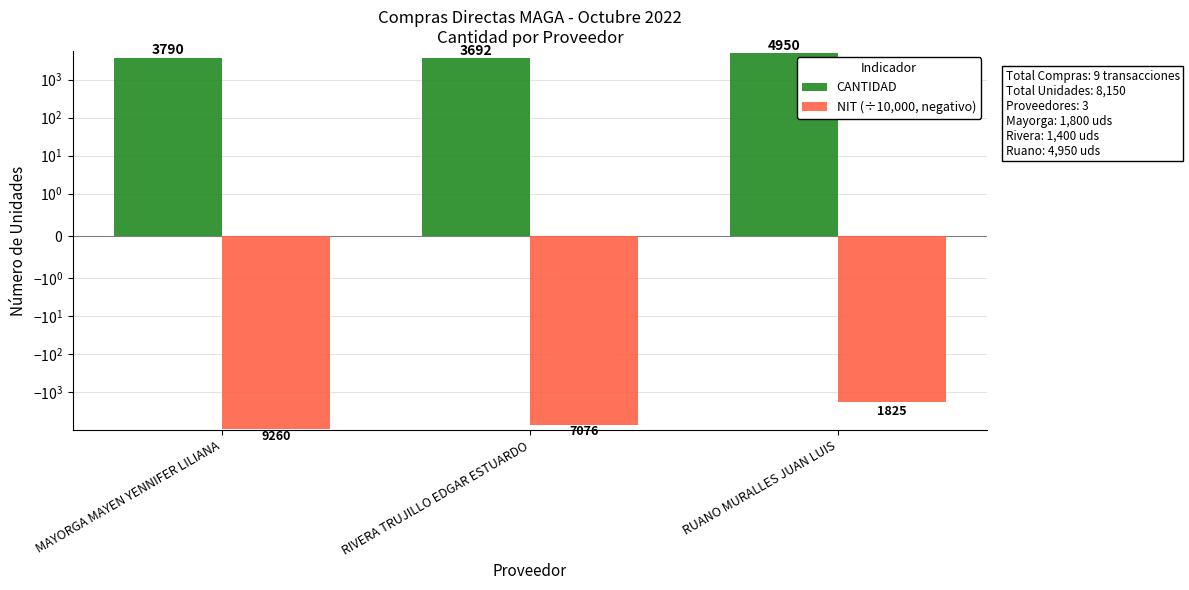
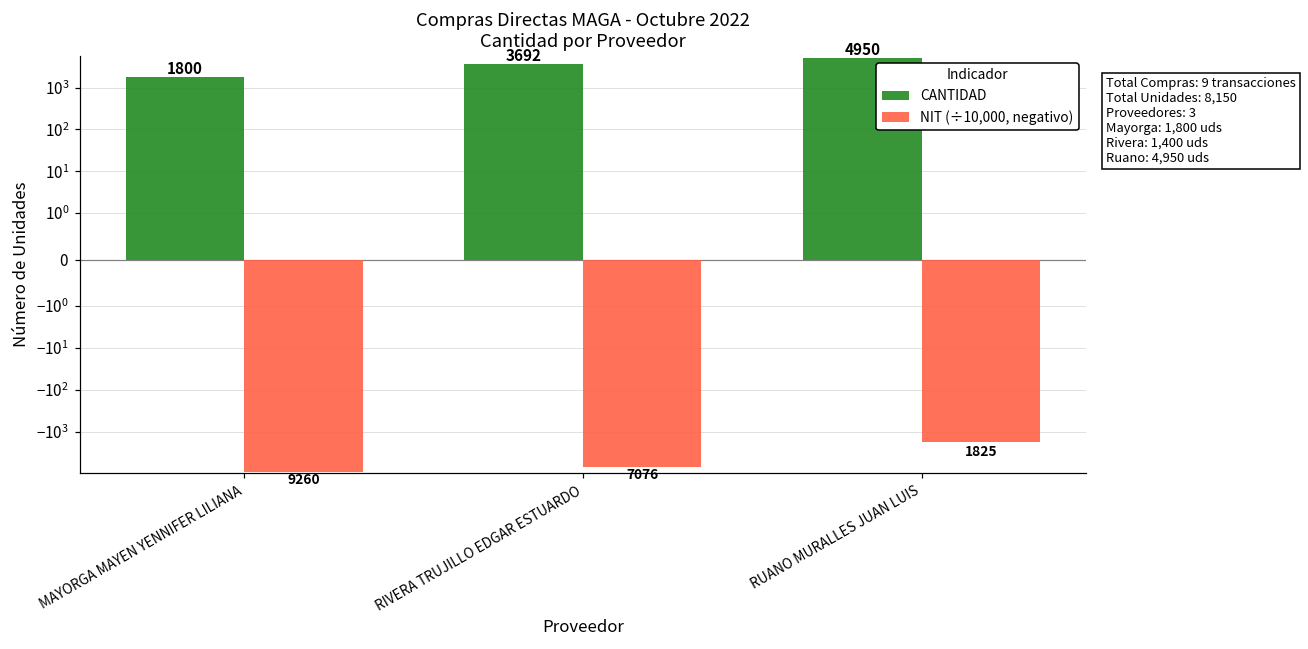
  {
    "CANTIDAD": {
-     "MAYORGA MAYEN YENNIFER LILIANA": 3790,
+     "MAYORGA MAYEN YENNIFER LILIANA": 1800,
      "RIVERA TRUJILLO EDGAR ESTUARDO": 3692,
      "RUANO MURALLES JUAN LUIS": 4950
    }
  }
